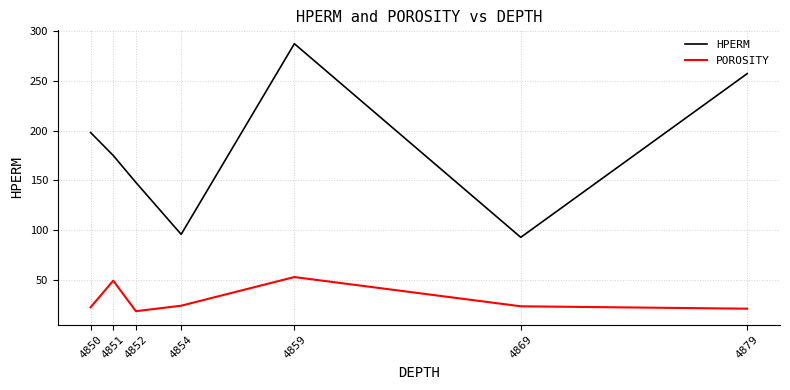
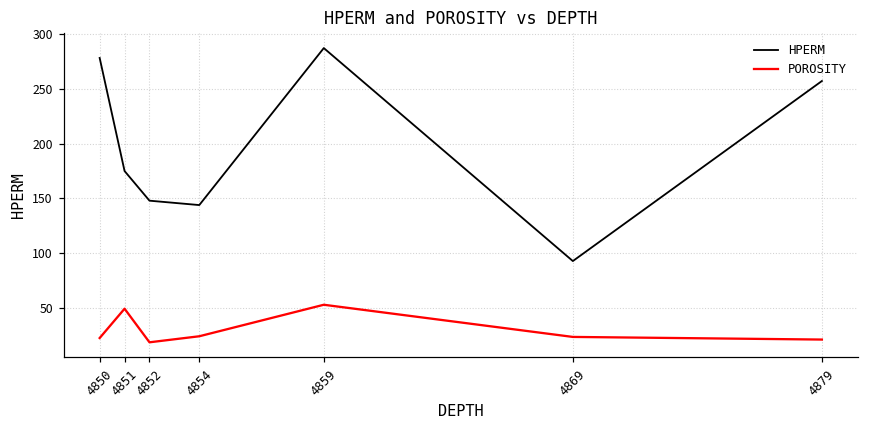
  {
    "HPERM": {
-     "4850": 200,
+     "4850": 280,
      "4851": 180,
      "4852": 150,
-     "4854": 100,
+     "4854": 140,
      "4859": 290,
      "4869": 90,
      "4879": 260
    },
    "POROSITY": {
      "4850": 20,
      "4851": 50,
      "4852": 20,
      "4854": 20,
      "4859": 50,
      "4869": 20,
      "4879": 20
    }
  }
